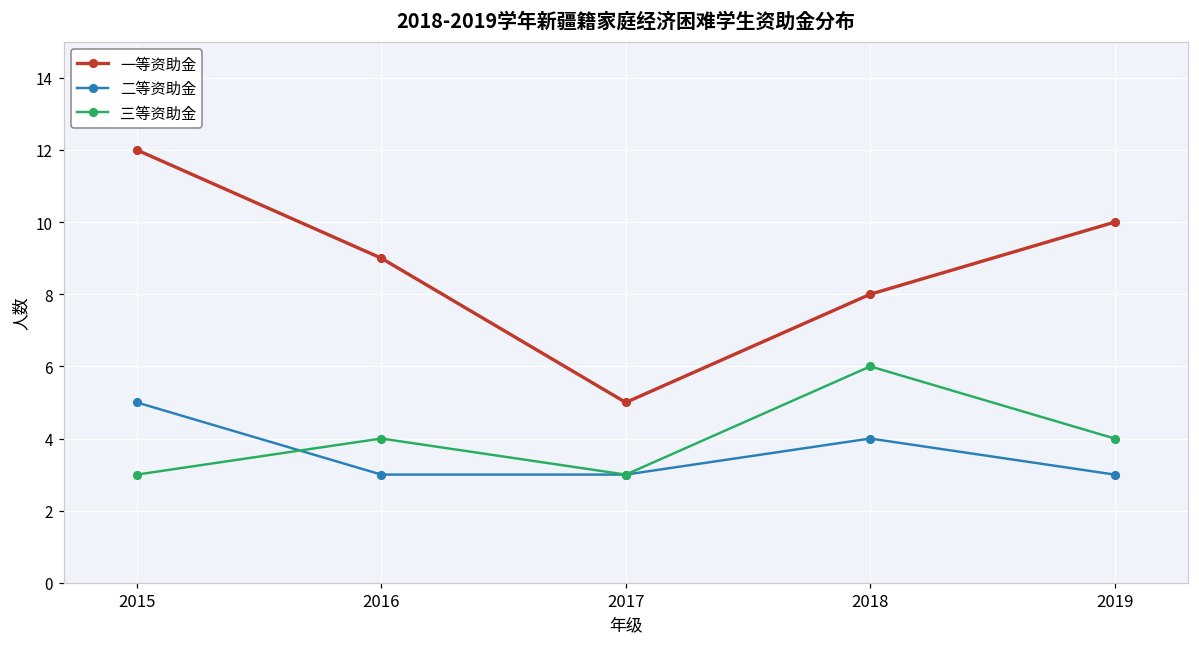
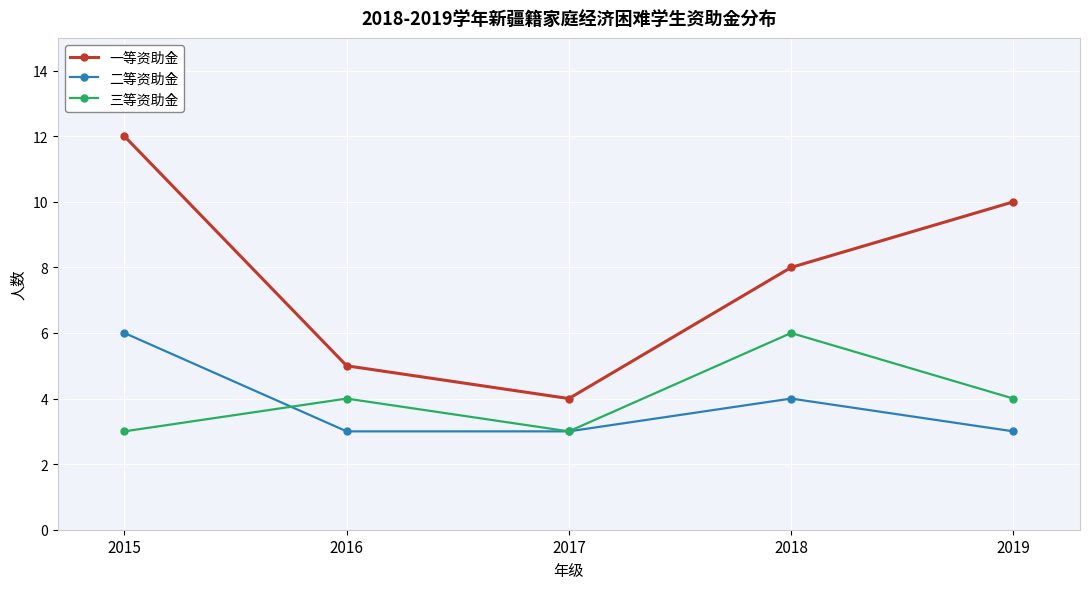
  {
    "一等资助金": {
      "2015": 12,
-     "2016": 9,
-     "2017": 5,
+     "2016": 5,
+     "2017": 4,
      "2018": 8,
      "2019": 10
    },
    "二等资助金": {
-     "2015": 5,
+     "2015": 6,
      "2016": 3,
      "2018": 4,
      "2019": 3
    },
    "三等资助金": {
      "2015": 3,
      "2016": 4,
      "2018": 6,
      "2019": 4
    }
  }
